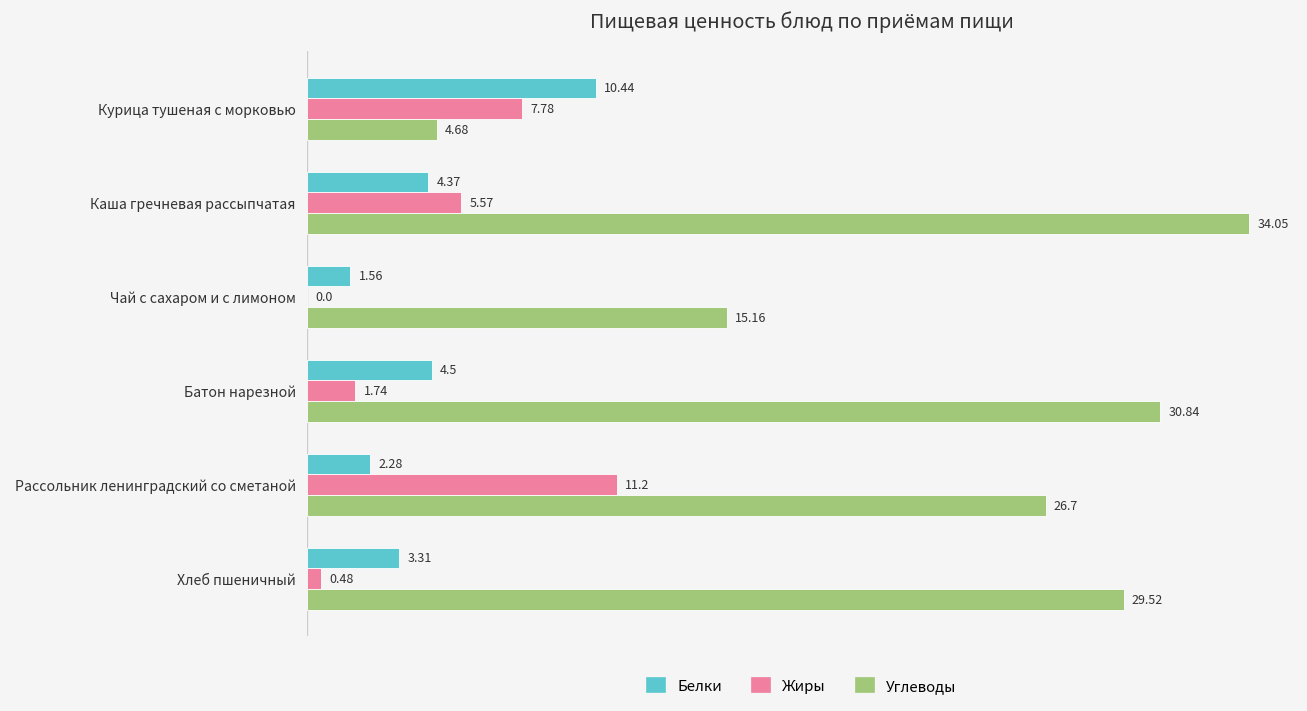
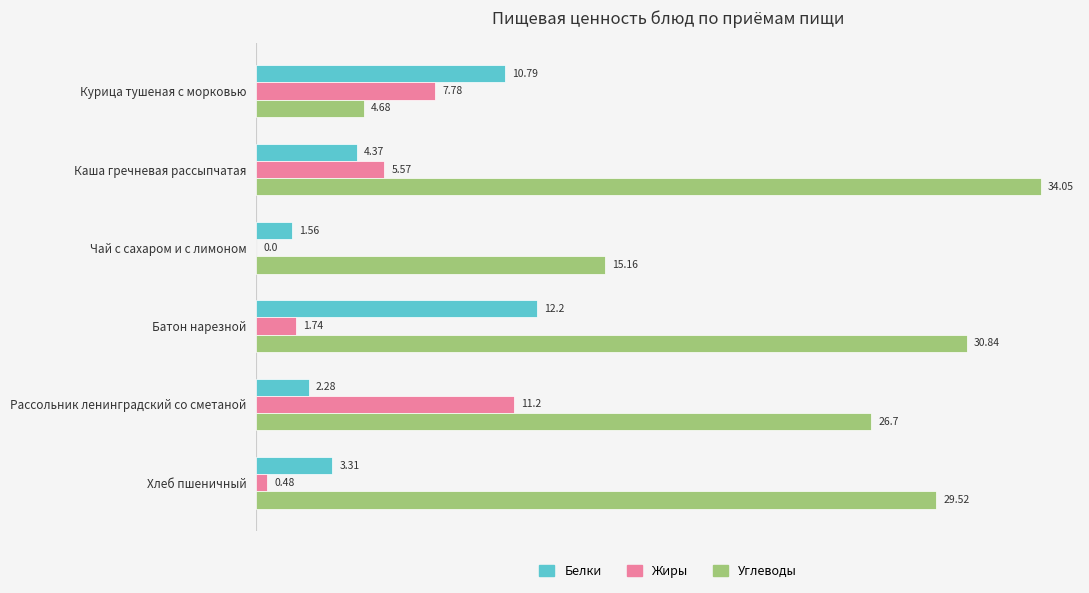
  {
    "Белки": {
-     "Курица тушеная с морковью": 10.44,
+     "Курица тушеная с морковью": 10.79,
      "Каша гречневая рассыпчатая": 4.37,
      "Чай с сахаром и с лимоном": 1.56,
-     "Батон нарезной": 4.5,
+     "Батон нарезной": 12.2,
      "Рассольник ленинградский со сметаной": 2.28,
      "Хлеб пшеничный": 3.31
    },
    "Жиры": {
      "Курица тушеная с морковью": 7.78,
      "Каша гречневая рассыпчатая": 5.57,
      "Чай с сахаром и с лимоном": 0.0,
      "Батон нарезной": 1.74,
      "Рассольник ленинградский со сметаной": 11.2,
      "Хлеб пшеничный": 0.48
    },
    "Углеводы": {
      "Курица тушеная с морковью": 4.68,
      "Каша гречневая рассыпчатая": 34.05,
      "Чай с сахаром и с лимоном": 15.16,
      "Батон нарезной": 30.84,
      "Рассольник ленинградский со сметаной": 26.7,
      "Хлеб пшеничный": 29.52
    }
  }
